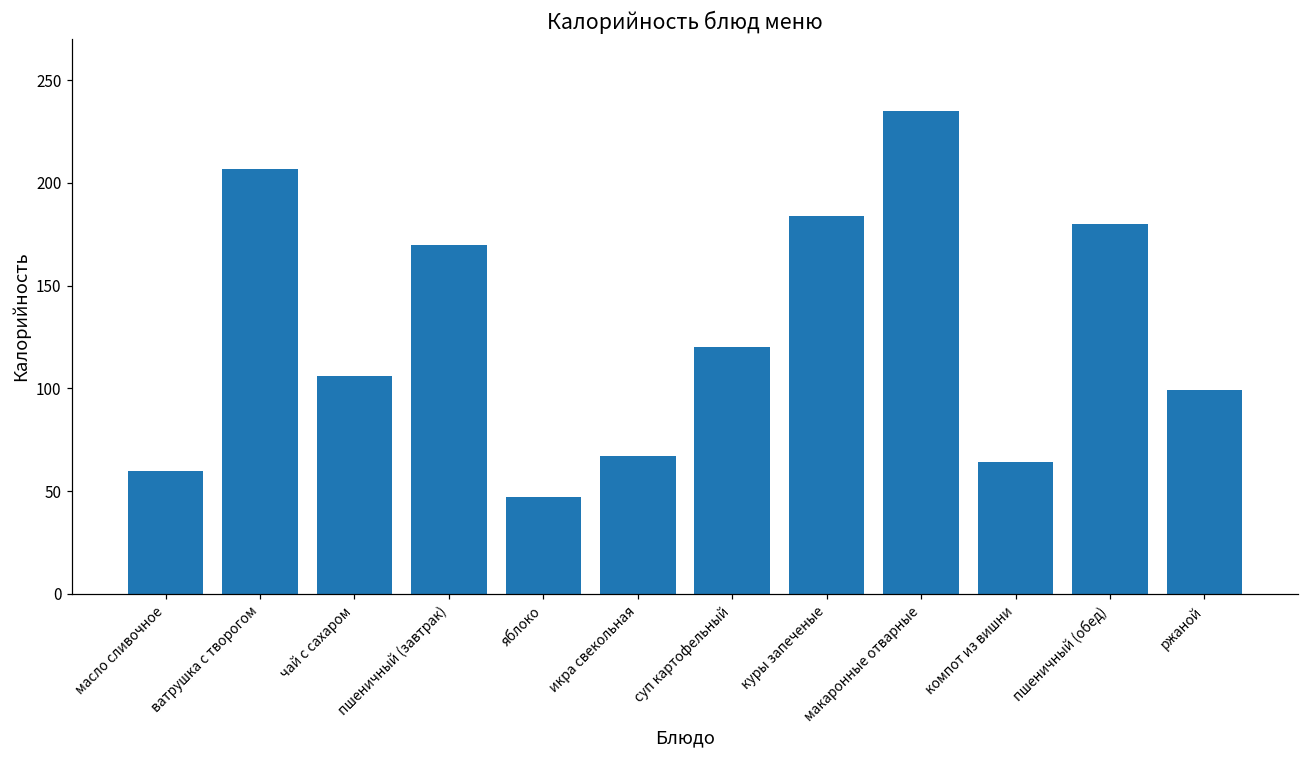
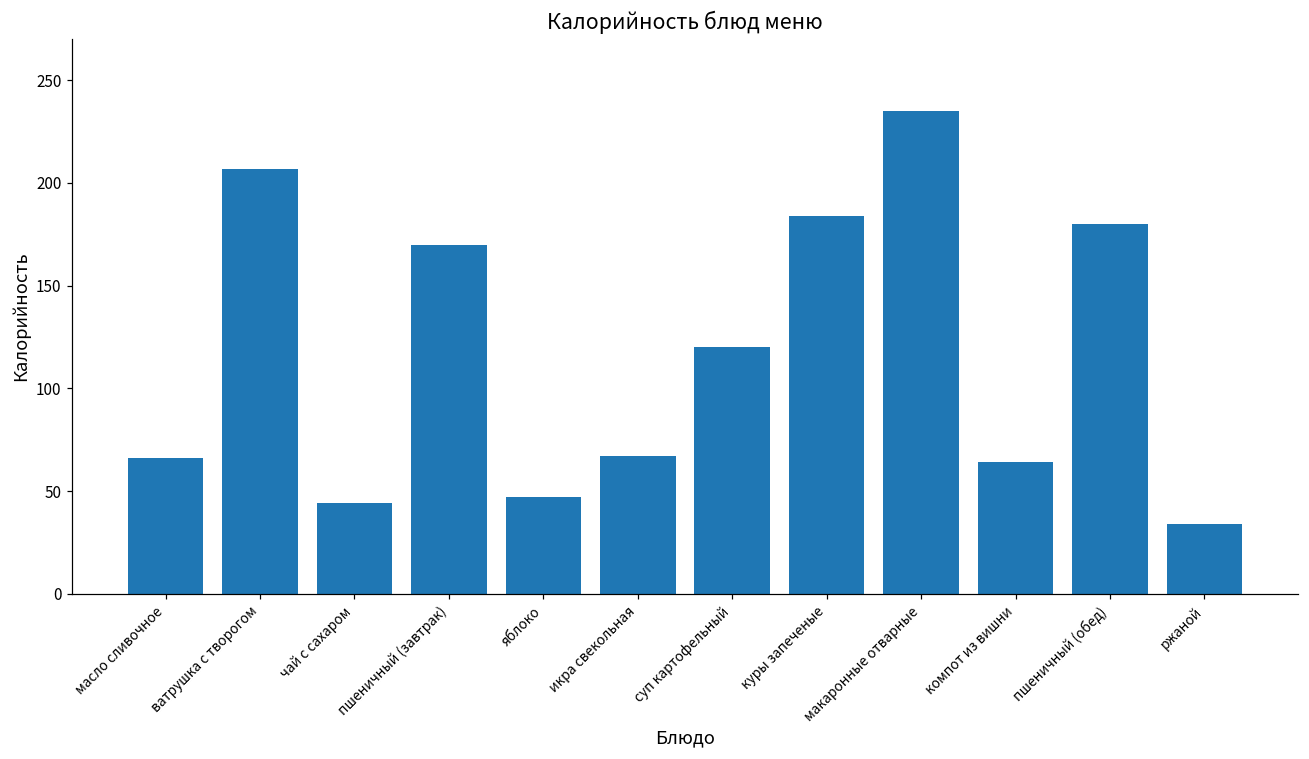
  {
-   "масло сливочное": 60,
+   "масло сливочное": 66,
    "ватрушка с творогом": 207,
-   "чай с сахаром": 106,
+   "чай с сахаром": 44,
    "пшеничный (завтрак)": 170,
    "яблоко": 47,
    "икра свекольная": 67,
    "суп картофельный": 120,
    "куры запеченые": 184,
    "макаронные отварные": 235,
    "компот из вишни": 64,
    "пшеничный (обед)": 180,
-   "ржаной": 99
+   "ржаной": 34
  }
